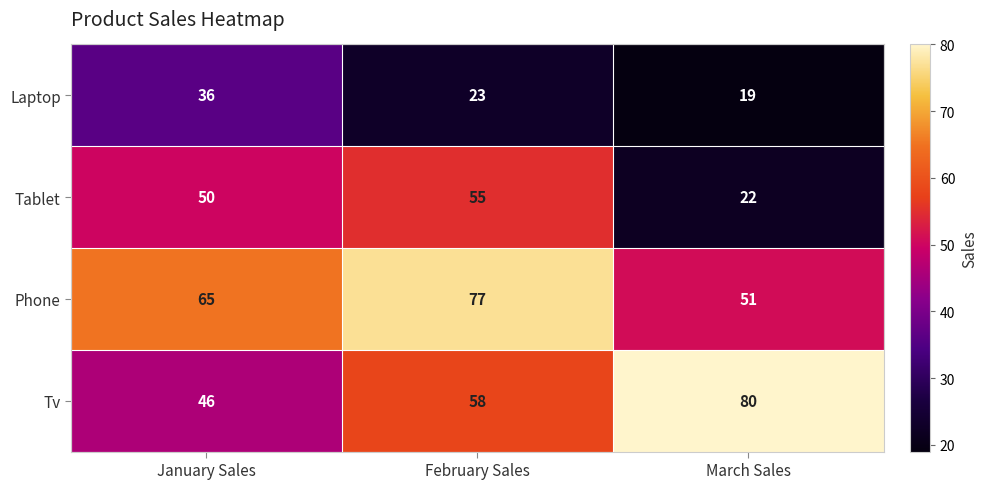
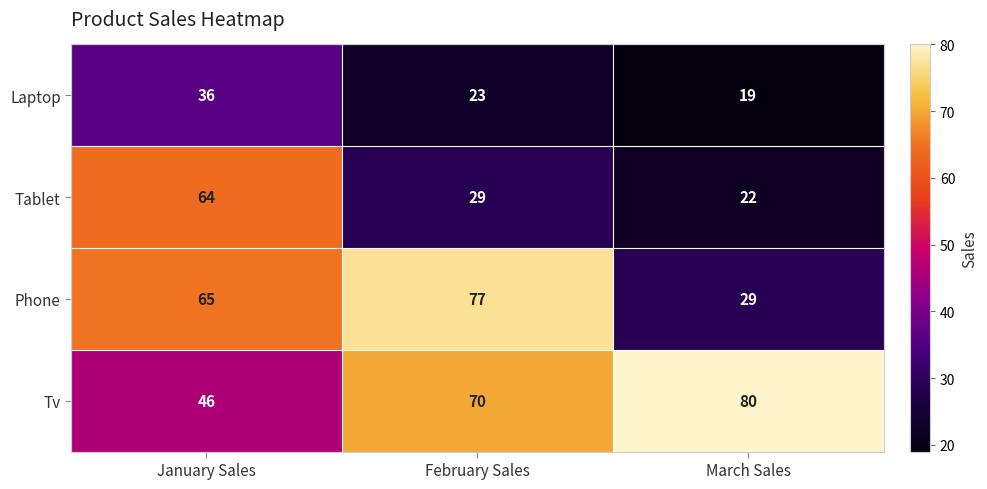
  {
    "Laptop": {
      "January Sales": 36,
      "February Sales": 23,
      "March Sales": 19
    },
    "Tablet": {
-     "January Sales": 50,
-     "February Sales": 55,
+     "January Sales": 64,
+     "February Sales": 29,
      "March Sales": 22
    },
    "Phone": {
      "January Sales": 65,
      "February Sales": 77,
-     "March Sales": 51
+     "March Sales": 29
    },
    "Tv": {
      "January Sales": 46,
-     "February Sales": 58,
+     "February Sales": 70,
      "March Sales": 80
    }
  }
